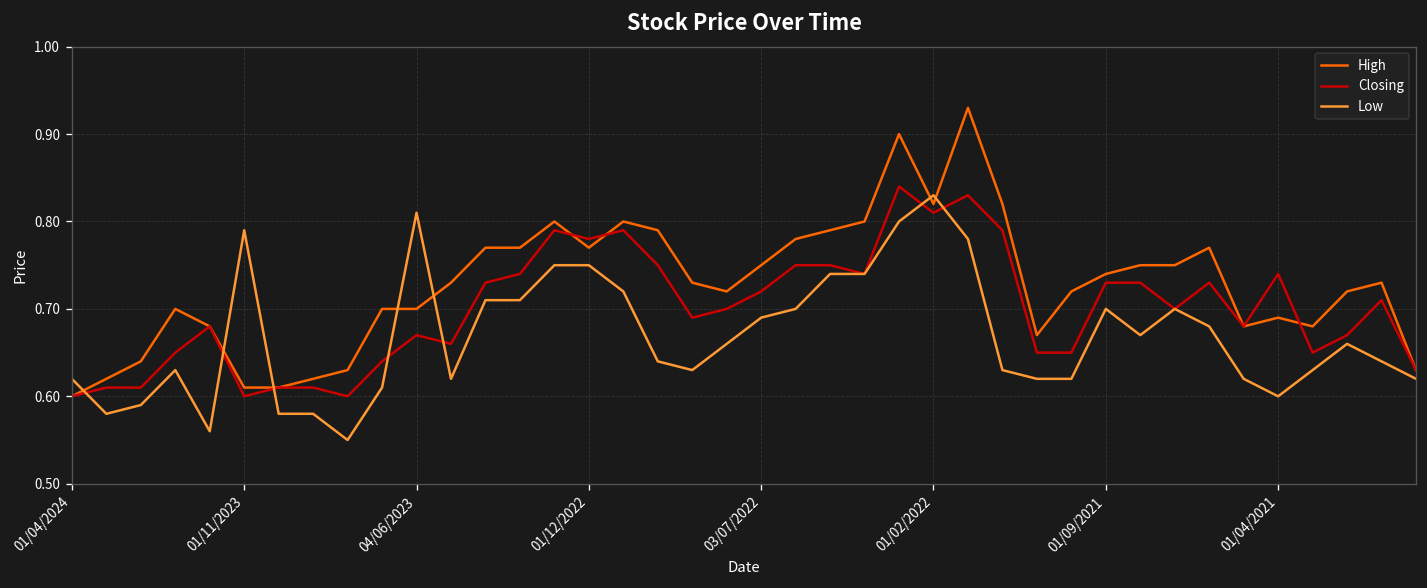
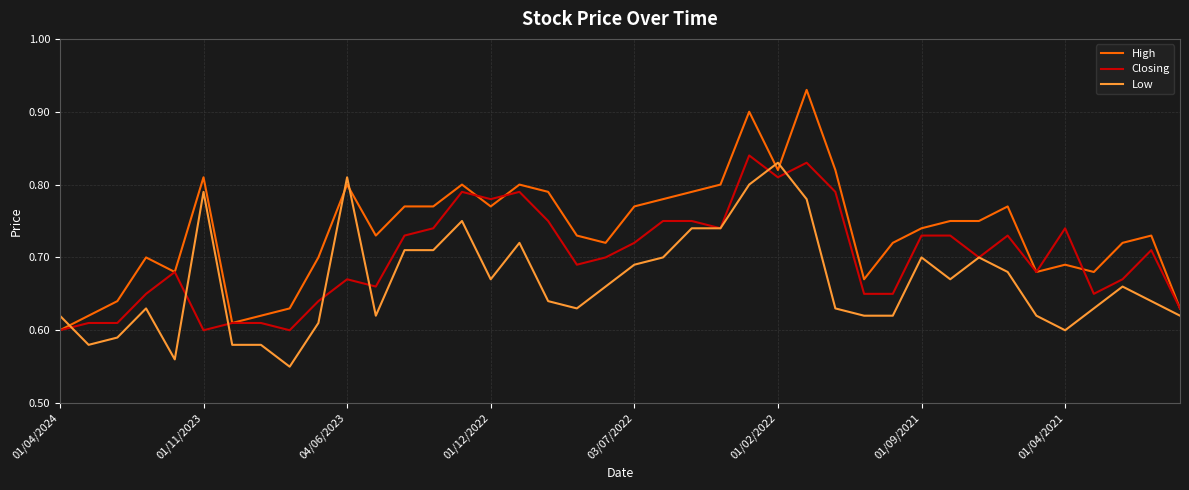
  {
    "High": {
-     "01/11/2023": 0.61,
-     "04/06/2023": 0.7,
+     "01/11/2023": 0.81,
+     "04/06/2023": 0.8,
      "01/12/2022": 0.77,
-     "03/07/2022": 0.75,
+     "03/07/2022": 0.77,
      "01/02/2022": 0.82,
      "01/09/2021": 0.74,
      "01/04/2021": 0.69
    },
    "Closing": {
      "01/11/2023": 0.60,
      "04/06/2023": 0.67,
      "01/12/2022": 0.78,
      "03/07/2022": 0.72,
      "01/02/2022": 0.81,
      "01/09/2021": 0.73,
      "01/04/2021": 0.74
    },
    "Low": {
      "01/04/2024": 0.62,
      "01/11/2023": 0.79,
      "04/06/2023": 0.81,
-     "01/12/2022": 0.75,
+     "01/12/2022": 0.67,
      "03/07/2022": 0.69,
      "01/02/2022": 0.83,
      "01/09/2021": 0.70,
      "01/04/2021": 0.60
    }
  }
